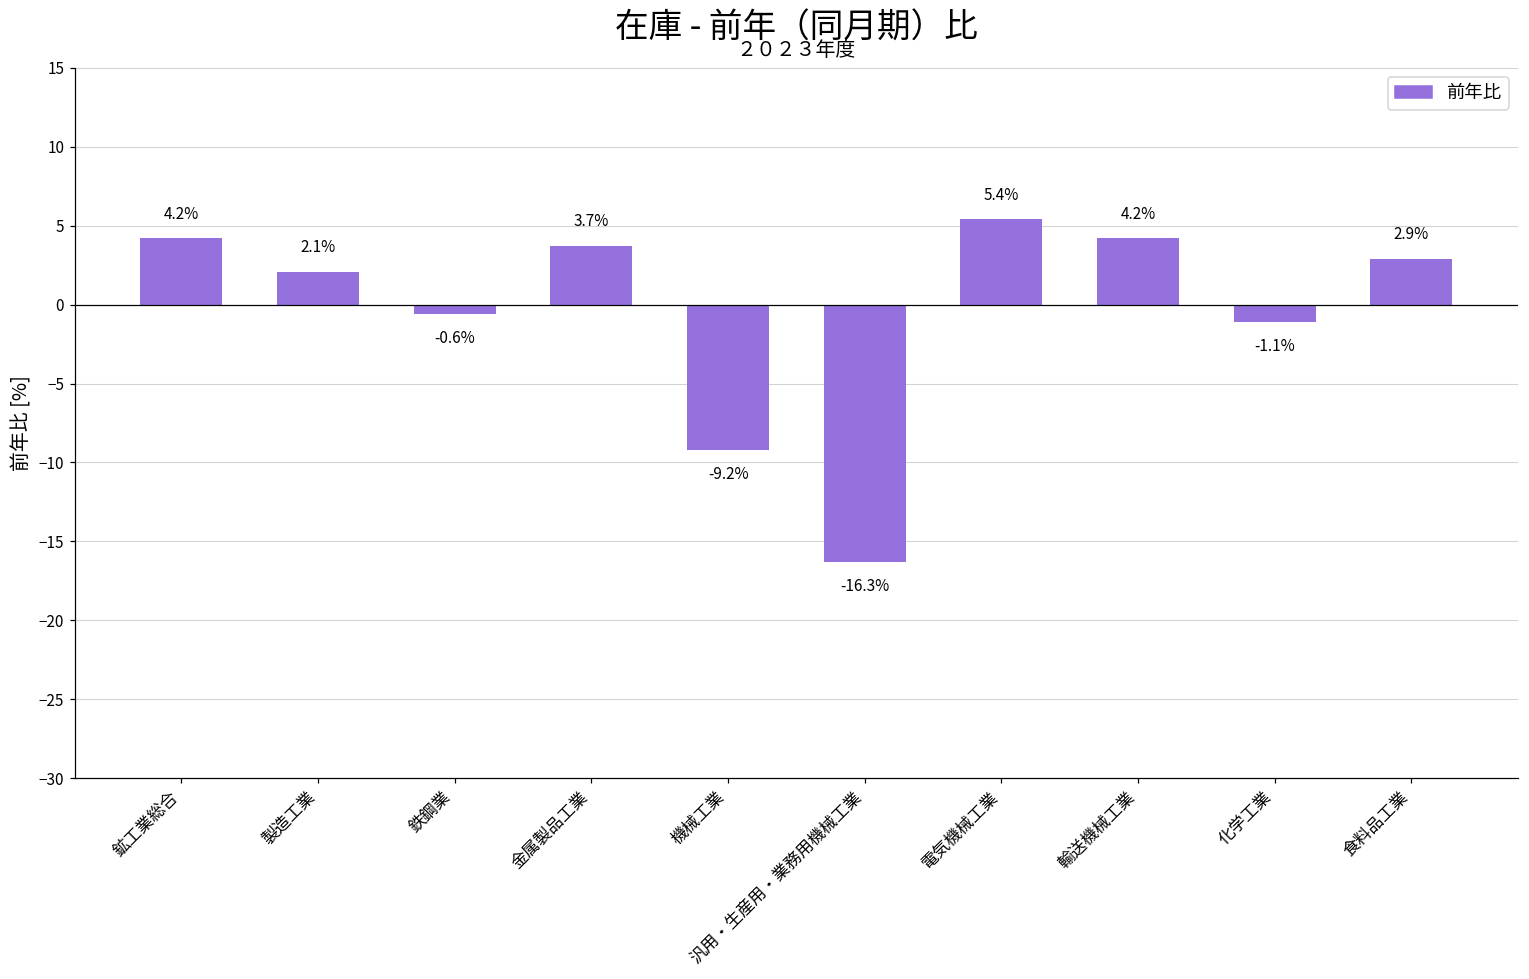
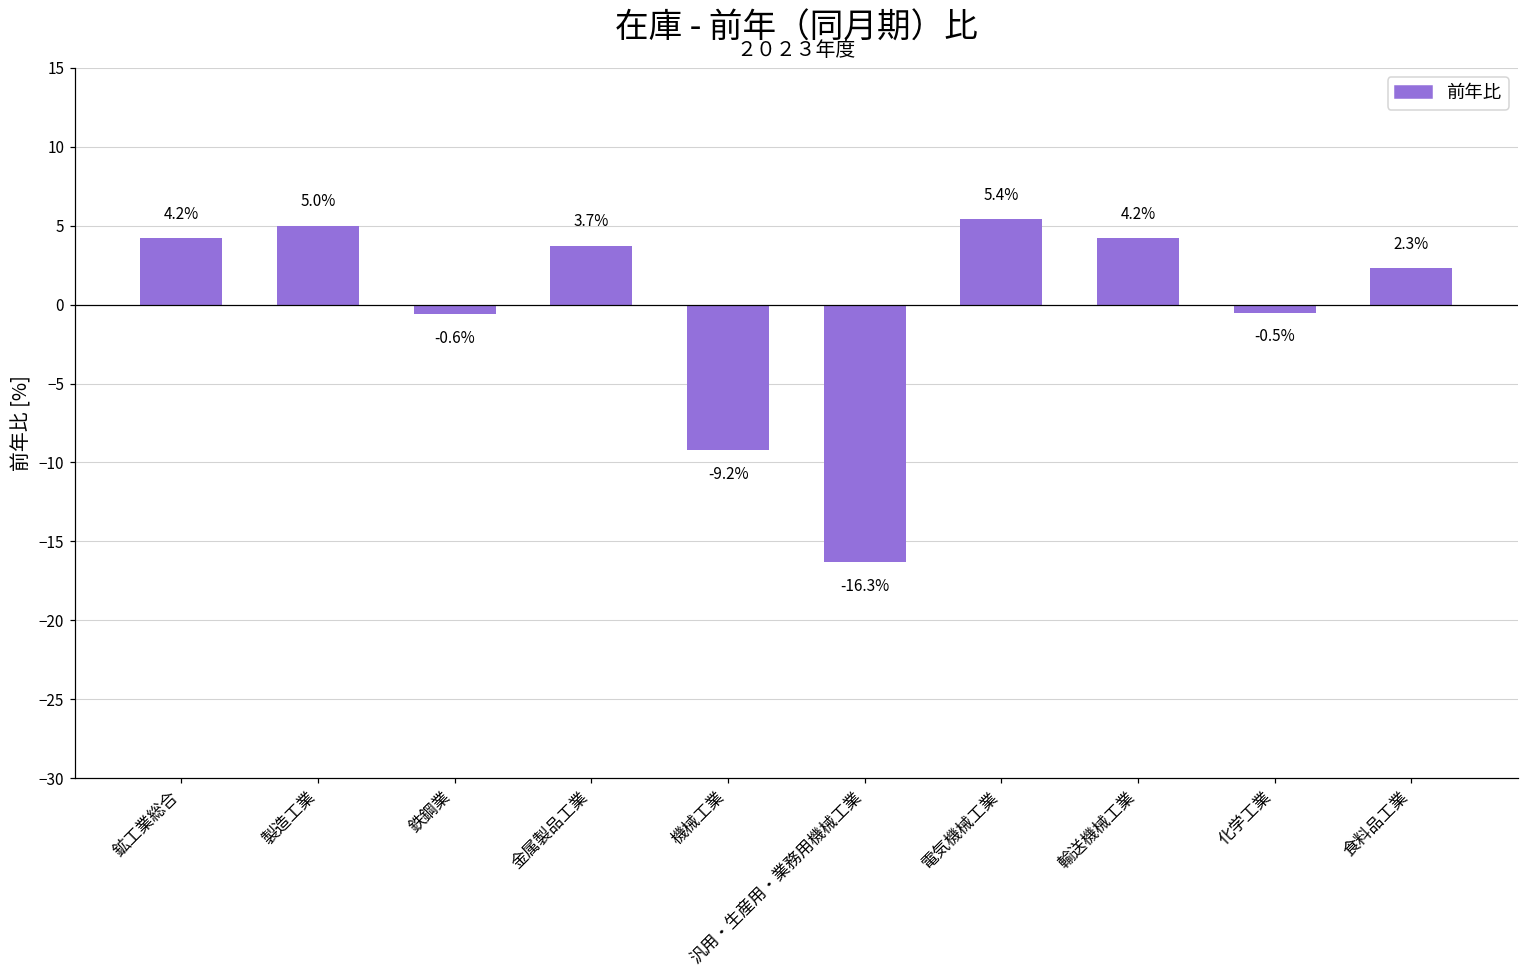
  {
    "鉱工業総合": "4.2%",
-   "製造工業": "2.1%",
+   "製造工業": "5.0%",
    "鉄鋼業": "-0.6%",
    "金属製品工業": "3.7%",
    "機械工業": "-9.2%",
    "汎用・生産用・業務用機械工業": "-16.3%",
    "電気機械工業": "5.4%",
    "輸送機械工業": "4.2%",
-   "化学工業": "-1.1%",
-   "食料品工業": "2.9%"
+   "化学工業": "-0.5%",
+   "食料品工業": "2.3%"
  }
